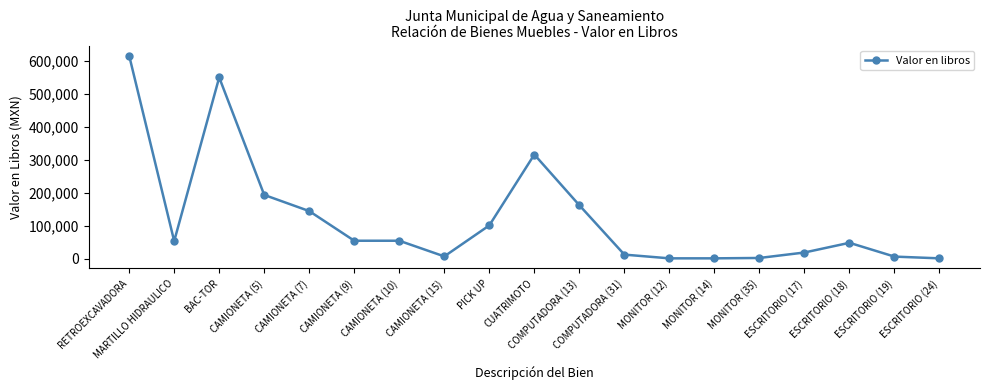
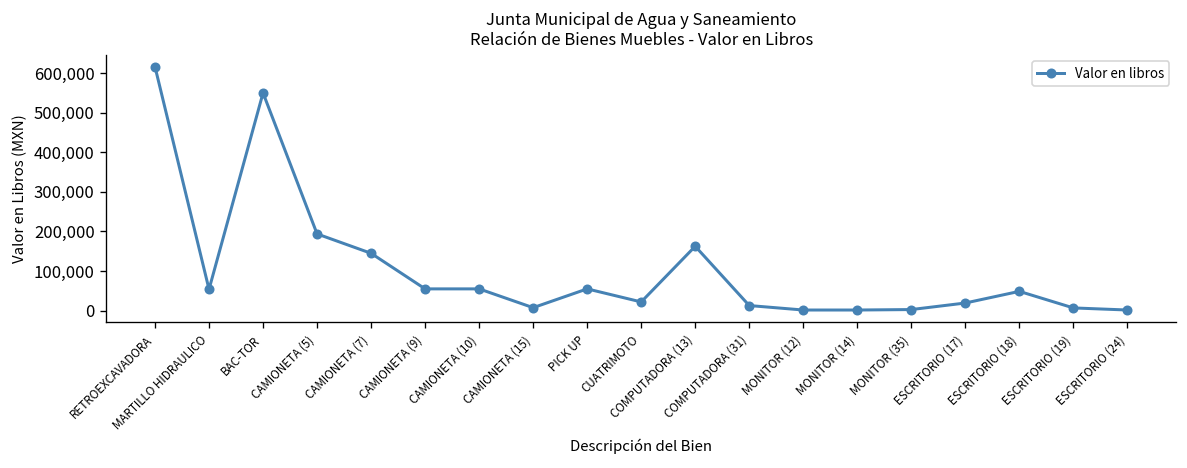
  {
    "RETROEXCAVADORA": "620,000",
    "MARTILLO HIDRAULICO": "50,000",
    "BAC-TOR": "550,000",
    "CAMIONETA (5)": "190,000",
    "CAMIONETA (7)": "140,000",
    "CAMIONETA (9)": "60,000",
    "CAMIONETA (10)": "60,000",
    "CAMIONETA (15)": "10,000",
-   "PICK UP": "100,000",
-   "CUATRIMOTO": "320,000",
+   "PICK UP": "60,000",
+   "CUATRIMOTO": "20,000",
    "COMPUTADORA (13)": "160,000",
    "COMPUTADORA (31)": "10,000",
    "MONITOR (12)": "0",
    "MONITOR (14)": "0",
    "MONITOR (35)": "0",
    "ESCRITORIO (17)": "20,000",
    "ESCRITORIO (18)": "50,000",
    "ESCRITORIO (19)": "10,000",
    "ESCRITORIO (24)": "0"
  }
